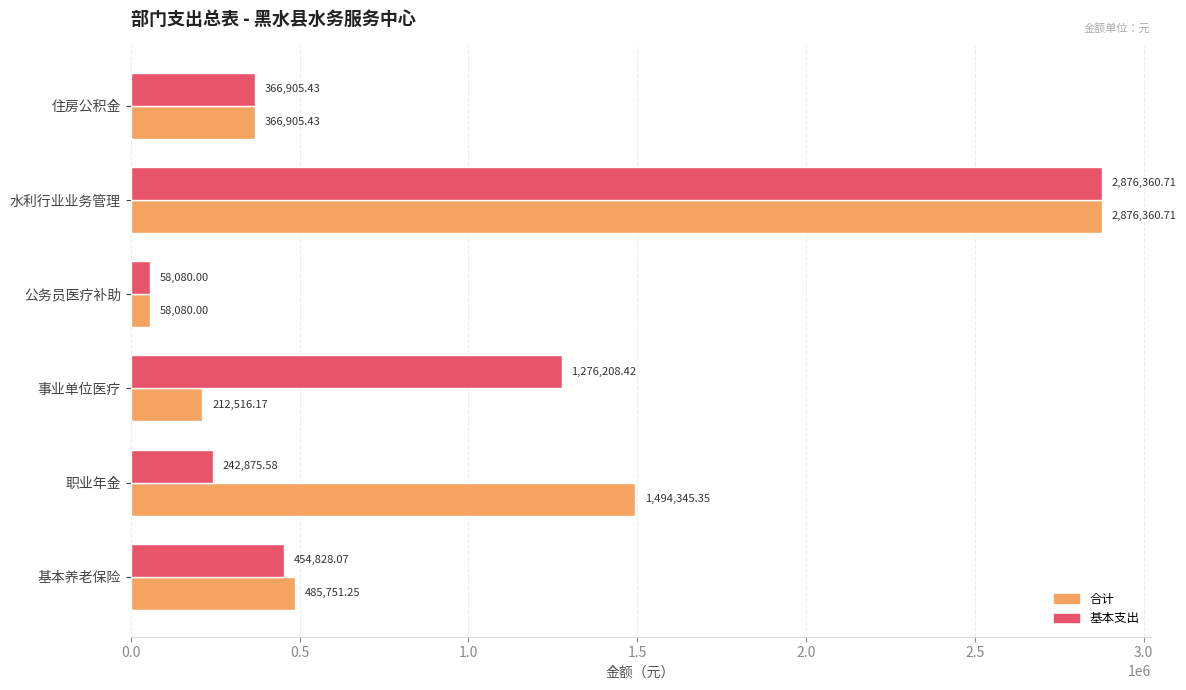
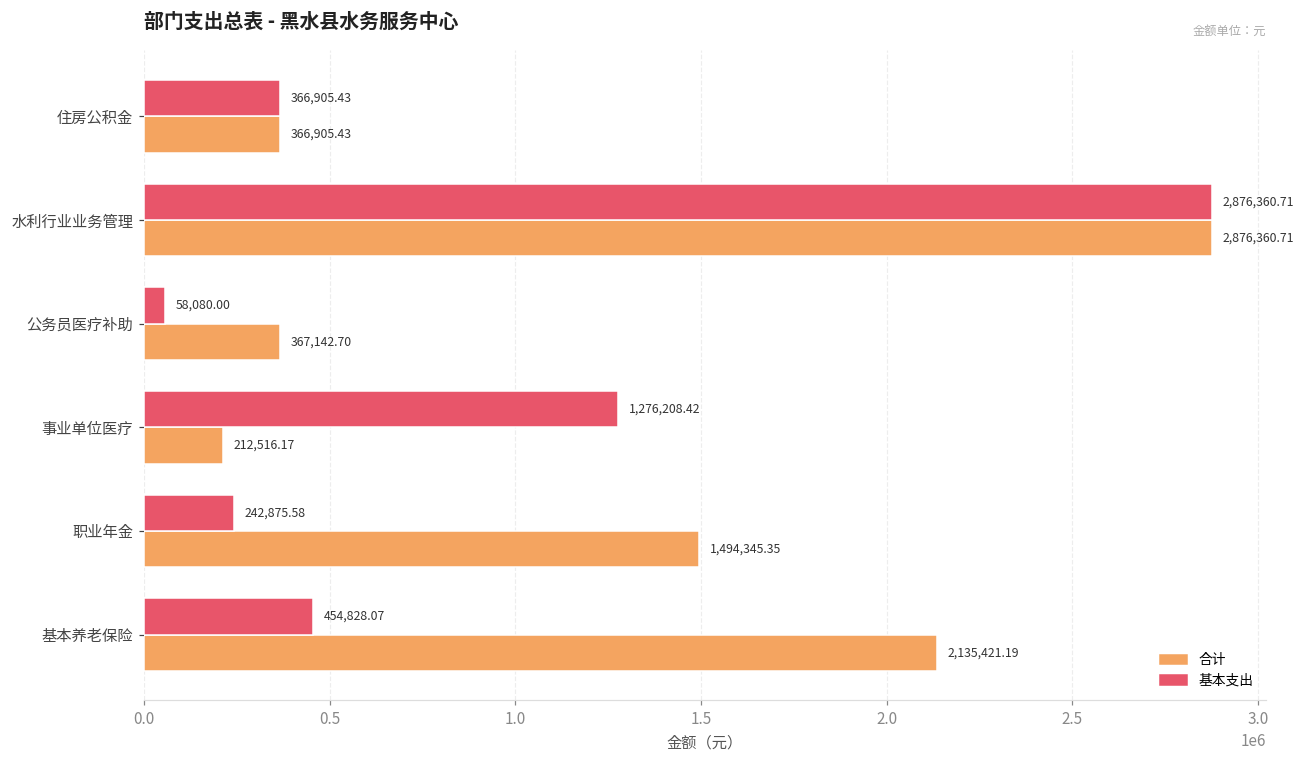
  {
    "合计": {
      "住房公积金": "366,905.43",
      "水利行业业务管理": "2,876,360.71",
-     "公务员医疗补助": "58,080.00",
+     "公务员医疗补助": "367,142.70",
      "事业单位医疗": "212,516.17",
      "职业年金": "1,494,345.35",
-     "基本养老保险": "485,751.25"
+     "基本养老保险": "2,135,421.19"
    },
    "基本支出": {
      "住房公积金": "366,905.43",
      "水利行业业务管理": "2,876,360.71",
      "公务员医疗补助": "58,080.00",
      "事业单位医疗": "1,276,208.42",
      "职业年金": "242,875.58",
      "基本养老保险": "454,828.07"
    }
  }
